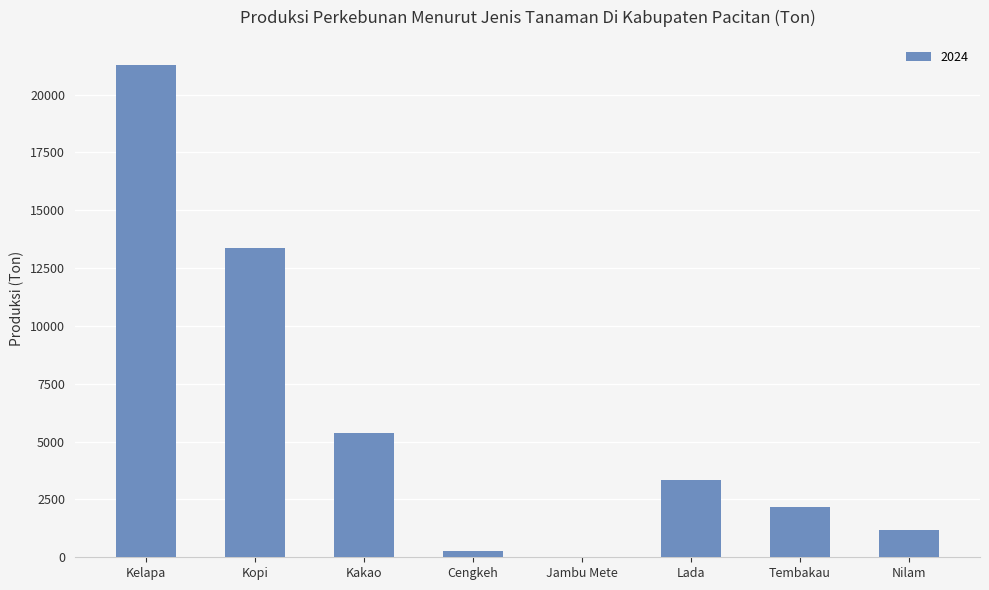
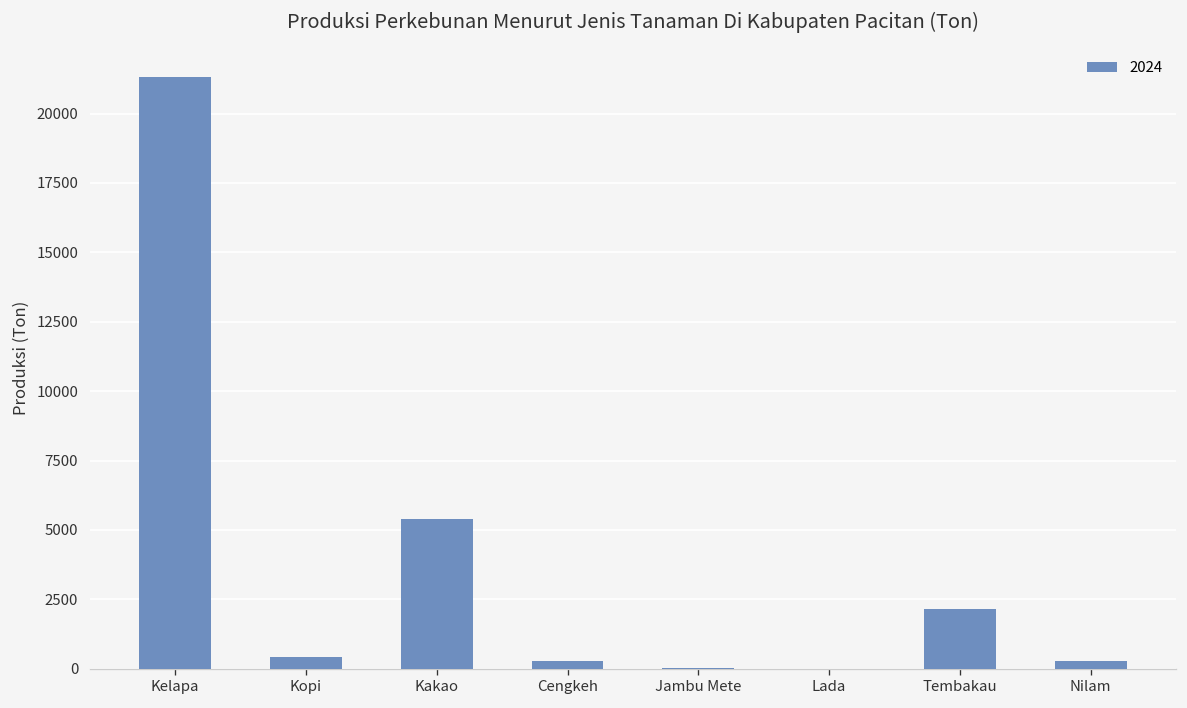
  {
    "Kelapa": 21300,
-   "Kopi": 13400,
+   "Kopi": 400,
    "Kakao": 5400,
    "Cengkeh": 300,
-   "Lada": 3400,
+   "Lada": 0,
    "Tembakau": 2200,
-   "Nilam": 1200
+   "Nilam": 300
  }
